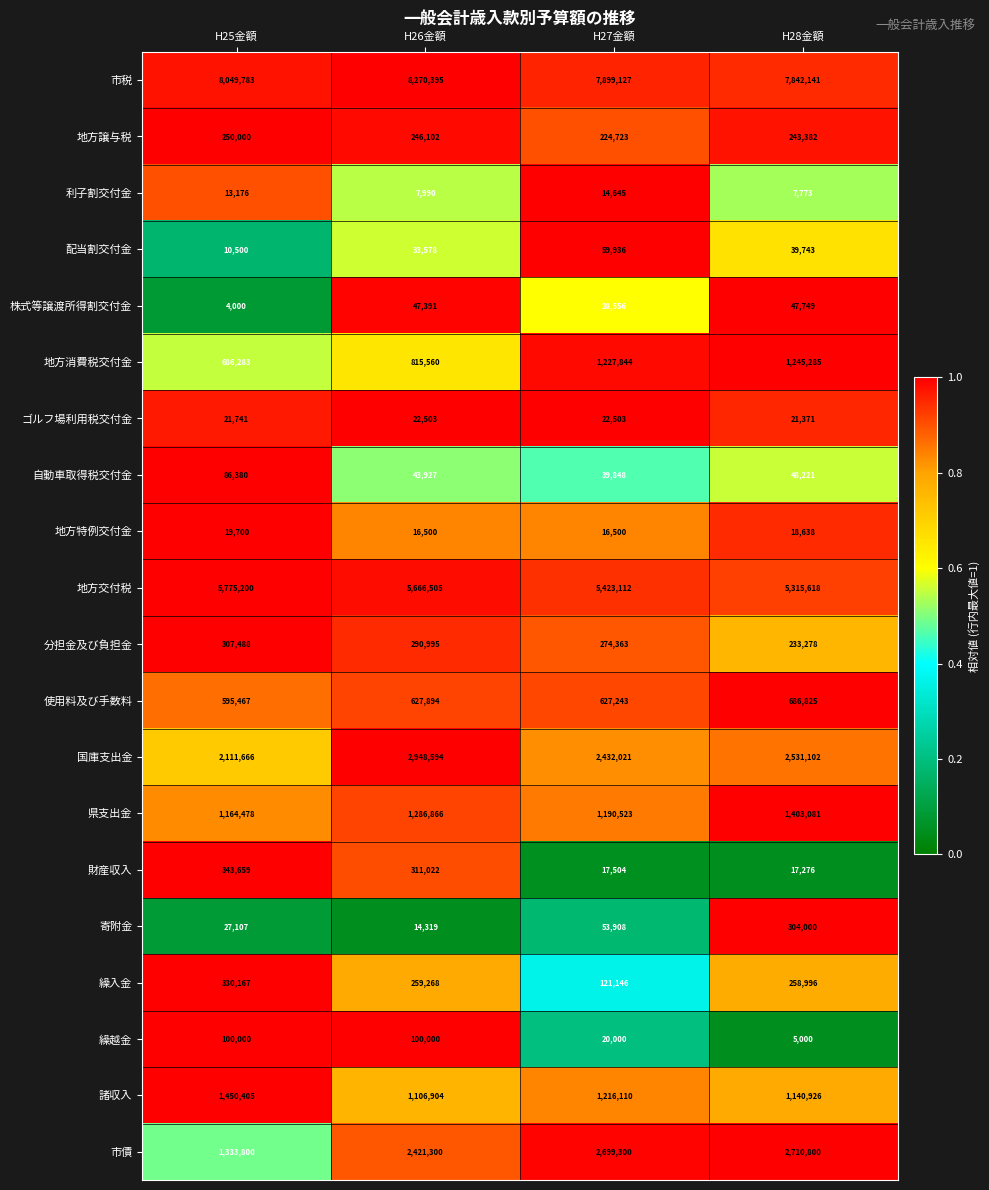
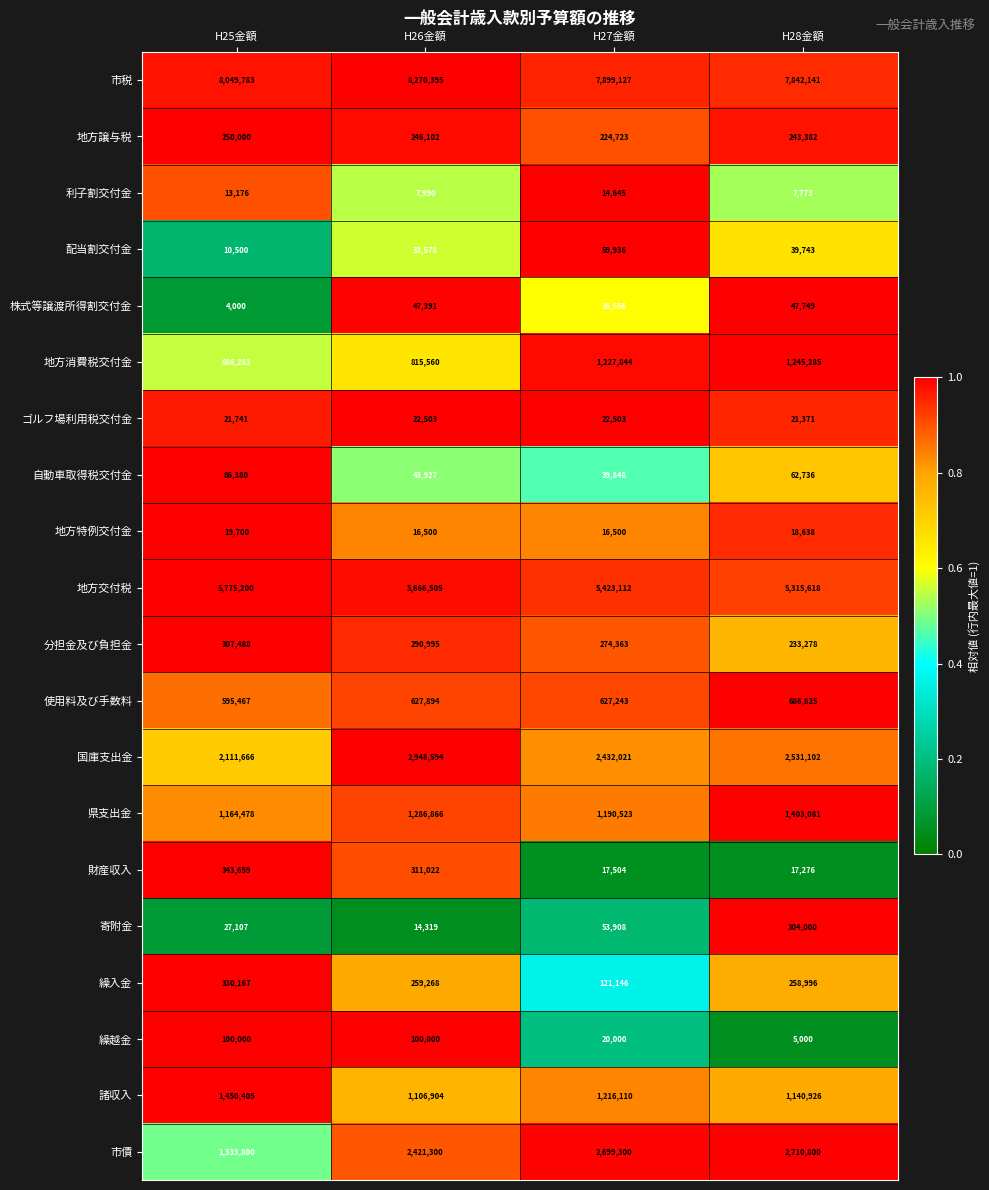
  {
    "市税": {
      "H25金額": "8,049,783",
      "H26金額": "8,270,395",
      "H27金額": "7,899,127",
      "H28金額": "7,842,141"
    },
    "地方譲与税": {
      "H25金額": "250,000",
      "H26金額": "246,102",
      "H27金額": "224,723",
      "H28金額": "243,382"
    },
    "利子割交付金": {
      "H25金額": "13,176",
      "H26金額": "7,990",
      "H27金額": "14,645",
      "H28金額": "7,773"
    },
    "配当割交付金": {
      "H25金額": "10,500",
      "H26金額": "33,578",
      "H27金額": "59,936",
      "H28金額": "39,743"
    },
    "株式等譲渡所得割交付金": {
      "H25金額": "4,000",
      "H26金額": "47,391",
      "H27金額": "28,556",
      "H28金額": "47,749"
    },
    "地方消費税交付金": {
      "H25金額": "686,283",
      "H26金額": "815,560",
      "H27金額": "1,227,844",
      "H28金額": "1,245,285"
    },
    "ゴルフ場利用税交付金": {
      "H25金額": "21,741",
      "H26金額": "22,503",
      "H27金額": "22,503",
      "H28金額": "21,371"
    },
    "自動車取得税交付金": {
      "H25金額": "86,380",
      "H26金額": "43,927",
      "H27金額": "39,848",
-     "H28金額": "48,221"
+     "H28金額": "62,736"
    },
    "地方特例交付金": {
      "H25金額": "19,700",
      "H26金額": "16,500",
      "H27金額": "16,500",
      "H28金額": "18,638"
    },
    "地方交付税": {
      "H25金額": "5,775,200",
      "H26金額": "5,666,505",
      "H27金額": "5,423,112",
      "H28金額": "5,315,618"
    },
    "分担金及び負担金": {
      "H25金額": "307,488",
      "H26金額": "290,995",
      "H27金額": "274,363",
      "H28金額": "233,278"
    },
    "使用料及び手数料": {
      "H25金額": "595,467",
      "H26金額": "627,894",
      "H27金額": "627,243",
      "H28金額": "686,825"
    },
    "国庫支出金": {
      "H25金額": "2,111,666",
      "H26金額": "2,948,594",
      "H27金額": "2,432,021",
      "H28金額": "2,531,102"
    },
    "県支出金": {
      "H25金額": "1,164,478",
      "H26金額": "1,286,866",
      "H27金額": "1,190,523",
      "H28金額": "1,403,081"
    },
    "財産収入": {
      "H25金額": "343,659",
      "H26金額": "311,022",
      "H27金額": "17,504",
      "H28金額": "17,276"
    },
    "寄附金": {
      "H25金額": "27,107",
      "H26金額": "14,319",
      "H27金額": "53,908",
      "H28金額": "304,000"
    },
    "繰入金": {
      "H25金額": "330,167",
      "H26金額": "259,268",
      "H27金額": "121,146",
      "H28金額": "258,996"
    },
    "繰越金": {
      "H25金額": "100,000",
      "H26金額": "100,000",
      "H27金額": "20,000",
      "H28金額": "5,000"
    },
    "諸収入": {
      "H25金額": "1,450,405",
      "H26金額": "1,106,904",
      "H27金額": "1,216,110",
      "H28金額": "1,140,926"
    },
    "市債": {
      "H25金額": "1,333,800",
      "H26金額": "2,421,300",
      "H27金額": "2,699,300",
      "H28金額": "2,710,800"
    }
  }
